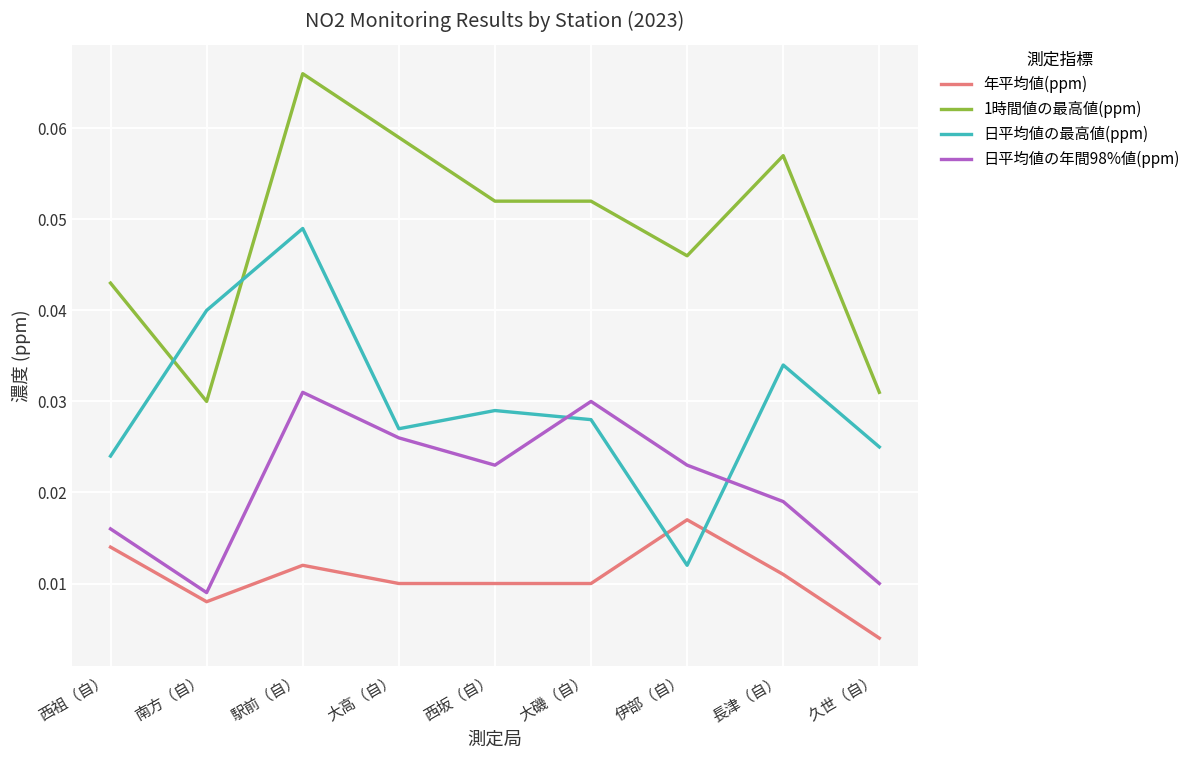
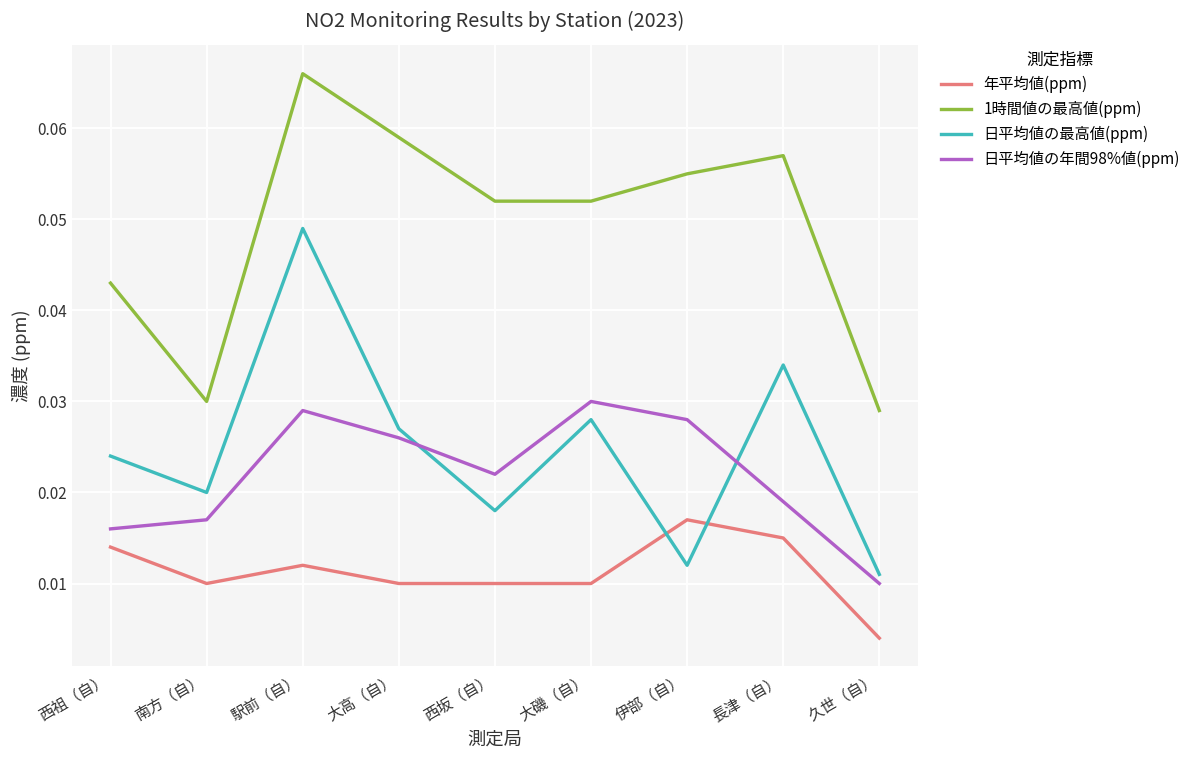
  {
    "年平均値(ppm)": {
      "西祖（自）": 0.014,
-     "南方（自）": 0.008,
+     "南方（自）": 0.010,
      "駅前（自）": 0.012,
      "大高（自）": 0.010,
      "西坂（自）": 0.010,
      "大磯（自）": 0.010,
      "伊部（自）": 0.017,
-     "長津（自）": 0.011,
+     "長津（自）": 0.015,
      "久世（自）": 0.004
    },
    "1時間値の最高値(ppm)": {
      "西祖（自）": 0.043,
      "南方（自）": 0.030,
      "駅前（自）": 0.066,
      "大高（自）": 0.059,
      "西坂（自）": 0.052,
      "大磯（自）": 0.052,
-     "伊部（自）": 0.046,
+     "伊部（自）": 0.055,
      "長津（自）": 0.057,
-     "久世（自）": 0.031
+     "久世（自）": 0.029
    },
    "日平均値の最高値(ppm)": {
      "西祖（自）": 0.024,
-     "南方（自）": 0.04,
+     "南方（自）": 0.02,
      "駅前（自）": 0.049,
      "大高（自）": 0.027,
-     "西坂（自）": 0.029,
+     "西坂（自）": 0.018,
      "大磯（自）": 0.028,
      "伊部（自）": 0.012,
      "長津（自）": 0.034,
-     "久世（自）": 0.025
+     "久世（自）": 0.011
    },
    "日平均値の年間98%値(ppm)": {
      "西祖（自）": 0.016,
-     "南方（自）": 0.009,
-     "駅前（自）": 0.031,
+     "南方（自）": 0.017,
+     "駅前（自）": 0.029,
      "大高（自）": 0.026,
-     "西坂（自）": 0.023,
+     "西坂（自）": 0.022,
      "大磯（自）": 0.030,
-     "伊部（自）": 0.023,
+     "伊部（自）": 0.028,
      "長津（自）": 0.019,
      "久世（自）": 0.010
    }
  }
